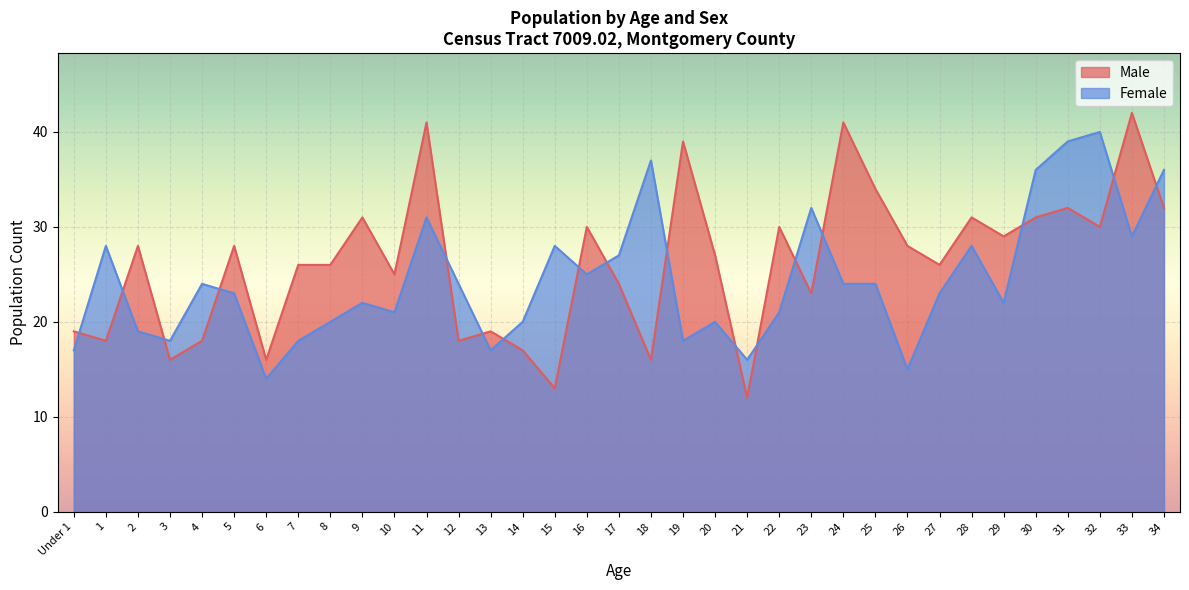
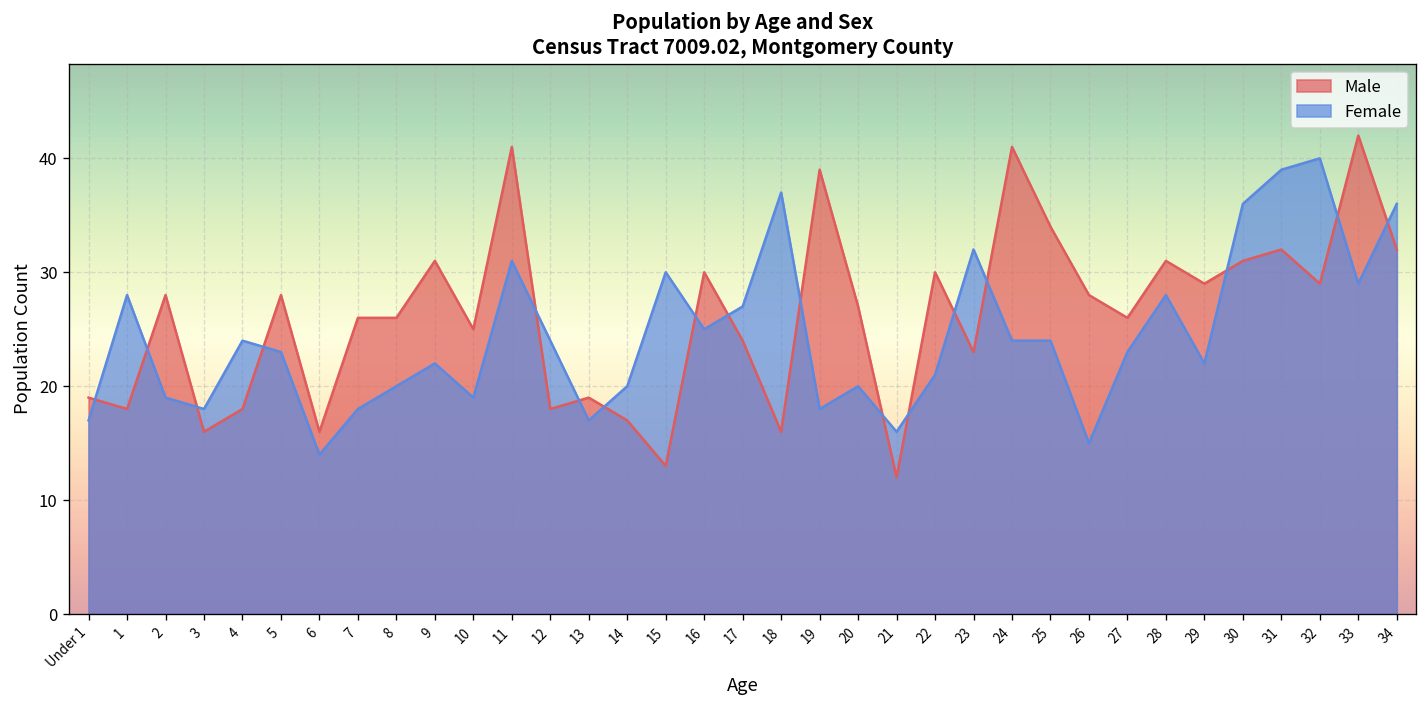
  {
    "Male": {
      "Under 1": 19,
      "1": 18,
      "2": 28,
      "3": 16,
      "4": 18,
      "5": 28,
      "6": 16,
      "7": 26,
      "8": 26,
      "9": 31,
      "10": 25,
      "11": 41,
      "12": 18,
      "13": 19,
      "14": 17,
      "15": 13,
      "16": 30,
      "17": 24,
      "18": 16,
      "19": 39,
      "20": 27,
      "21": 12,
      "22": 30,
      "23": 23,
      "24": 41,
      "25": 34,
      "26": 28,
      "27": 26,
      "28": 31,
      "29": 29,
      "30": 31,
      "31": 32,
-     "32": 30,
+     "32": 29,
      "33": 42,
      "34": 32
    },
    "Female": {
      "Under 1": 17,
      "1": 28,
      "2": 19,
      "3": 18,
      "4": 24,
      "5": 23,
      "6": 14,
      "7": 18,
      "8": 20,
      "9": 22,
-     "10": 21,
+     "10": 19,
      "11": 31,
      "12": 24,
      "13": 17,
      "14": 20,
-     "15": 28,
+     "15": 30,
      "16": 25,
      "17": 27,
      "18": 37,
      "19": 18,
      "20": 20,
      "21": 16,
      "22": 21,
      "23": 32,
      "24": 24,
      "25": 24,
      "26": 15,
      "27": 23,
      "28": 28,
      "29": 22,
      "30": 36,
      "31": 39,
      "32": 40,
      "33": 29,
      "34": 36
    }
  }
